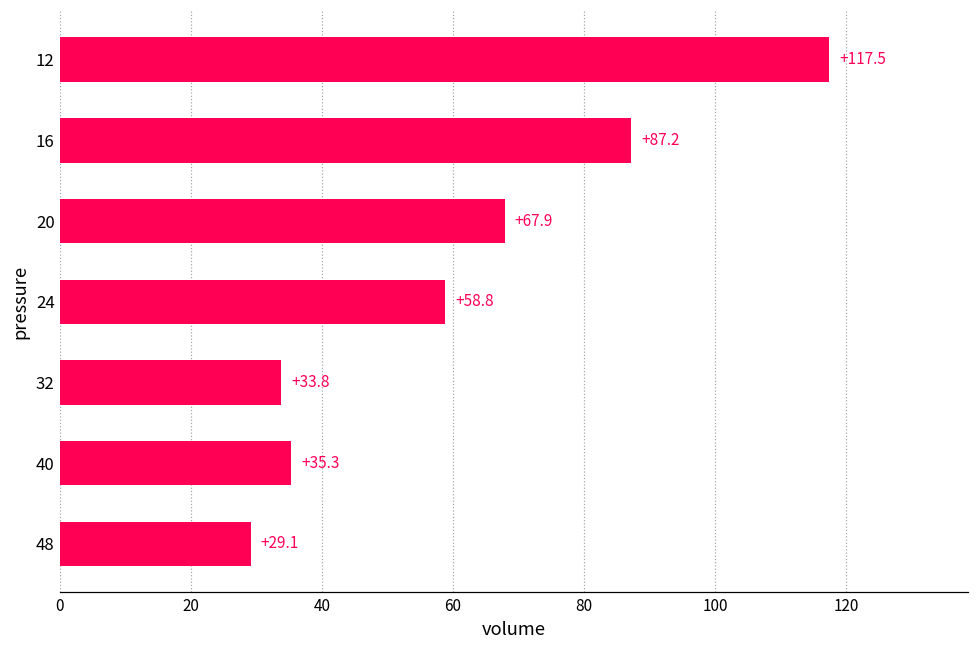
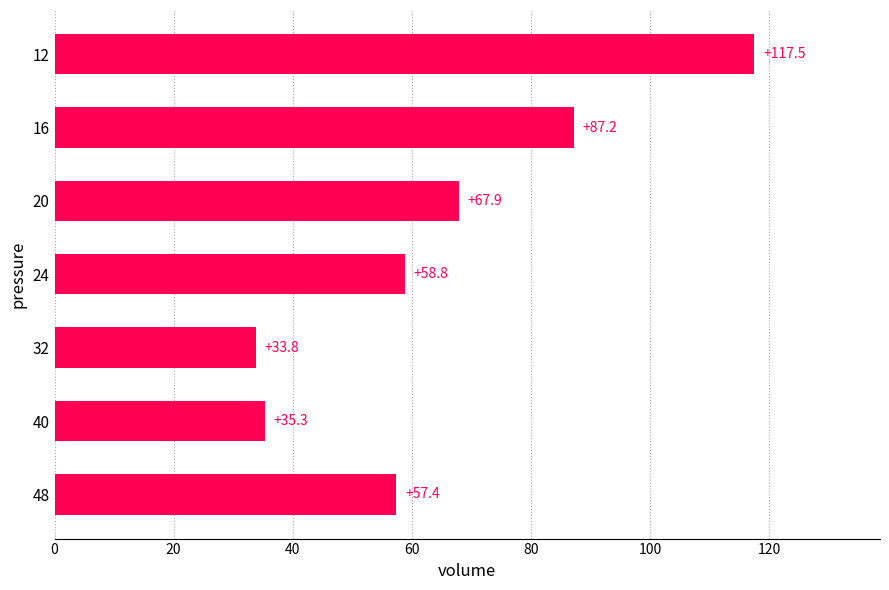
  {
    "12": "+117.5",
    "16": "+87.2",
    "20": "+67.9",
    "24": "+58.8",
    "32": "+33.8",
    "40": "+35.3",
-   "48": "+29.1"
+   "48": "+57.4"
  }
